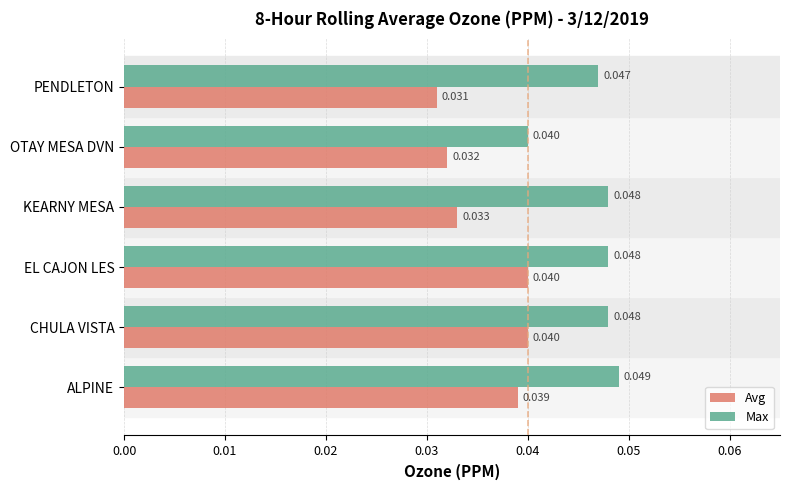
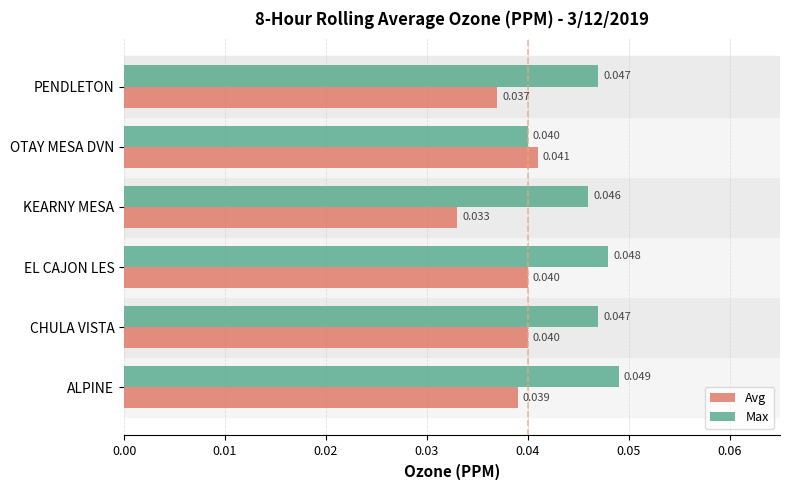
  {
    "Avg": {
-     "PENDLETON": 0.031,
-     "OTAY MESA DVN": 0.032,
+     "PENDLETON": 0.037,
+     "OTAY MESA DVN": 0.041,
      "KEARNY MESA": 0.033,
      "EL CAJON LES": 0.040,
      "CHULA VISTA": 0.040,
      "ALPINE": 0.039
    },
    "Max": {
      "PENDLETON": 0.047,
      "OTAY MESA DVN": 0.040,
-     "KEARNY MESA": 0.048,
+     "KEARNY MESA": 0.046,
      "EL CAJON LES": 0.048,
-     "CHULA VISTA": 0.048,
+     "CHULA VISTA": 0.047,
      "ALPINE": 0.049
    }
  }
